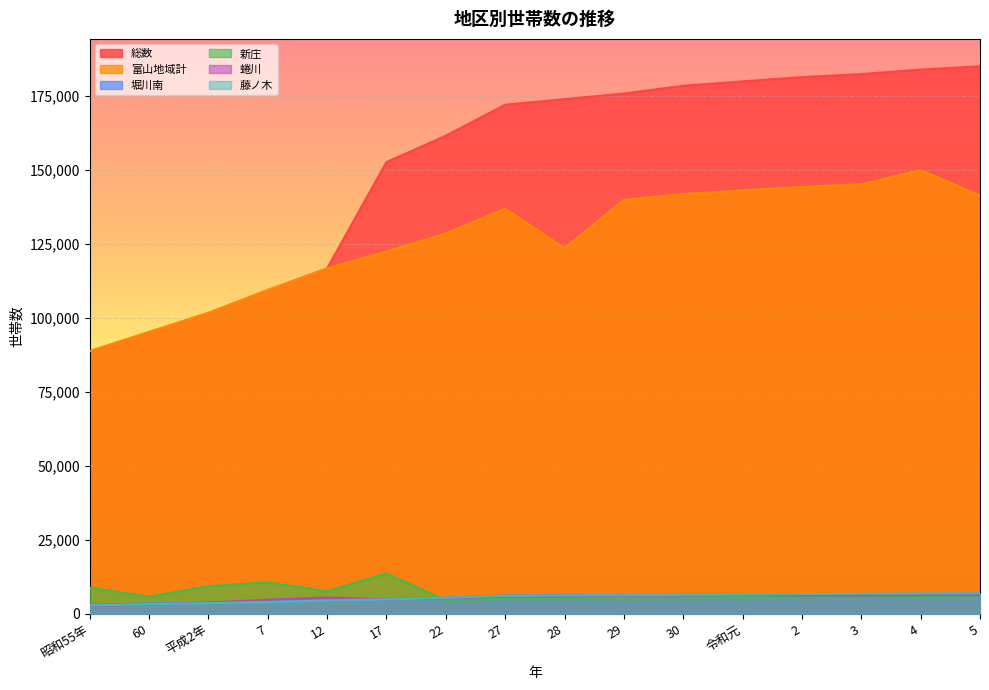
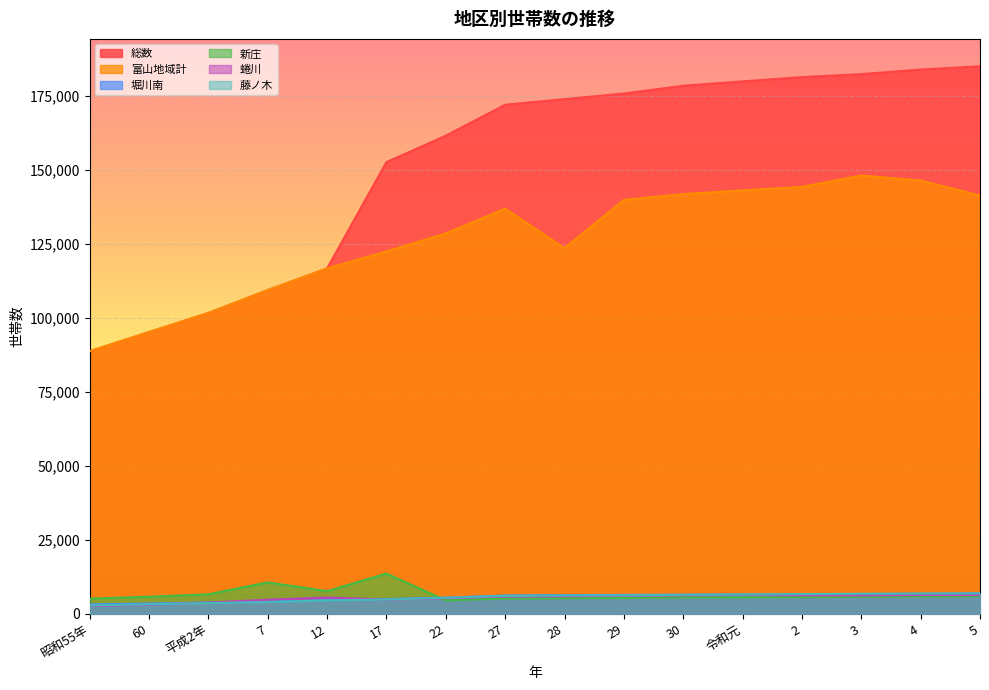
  {
    "総数": {
      "17": "153,000",
      "22": "162,000",
      "27": "172,000",
      "28": "174,000",
      "29": "176,000",
      "30": "178,000",
      "令和元": "180,000",
      "2": "181,000",
      "3": "182,000",
      "4": "184,000",
      "5": "185,000"
    },
    "富山地域計": {
      "17": "122,000",
      "22": "129,000",
      "27": "137,000",
      "28": "124,000",
      "29": "140,000",
      "30": "142,000",
      "令和元": "143,000",
      "2": "144,000",
-     "3": "145,000",
-     "4": "150,000",
+     "3": "148,000",
+     "4": "146,000",
      "5": "141,000"
    },
    "新庄": {
-     "昭和55年": "9,000",
+     "昭和55年": "5,000",
      "60": "6,000",
-     "平成2年": "9,000",
+     "平成2年": "7,000",
      "7": "11,000",
      "12": "8,000",
      "17": "14,000"
    },
    "蜷川": {
      "12": "5,000"
    }
  }
